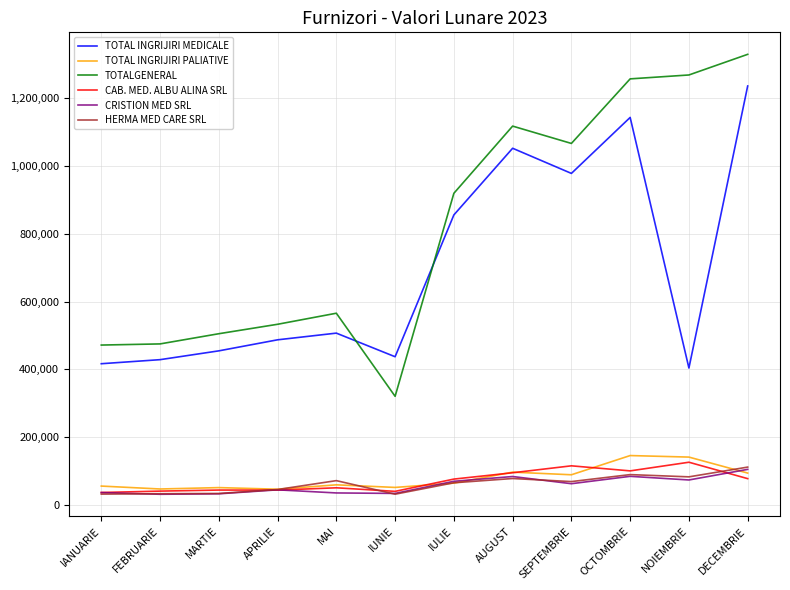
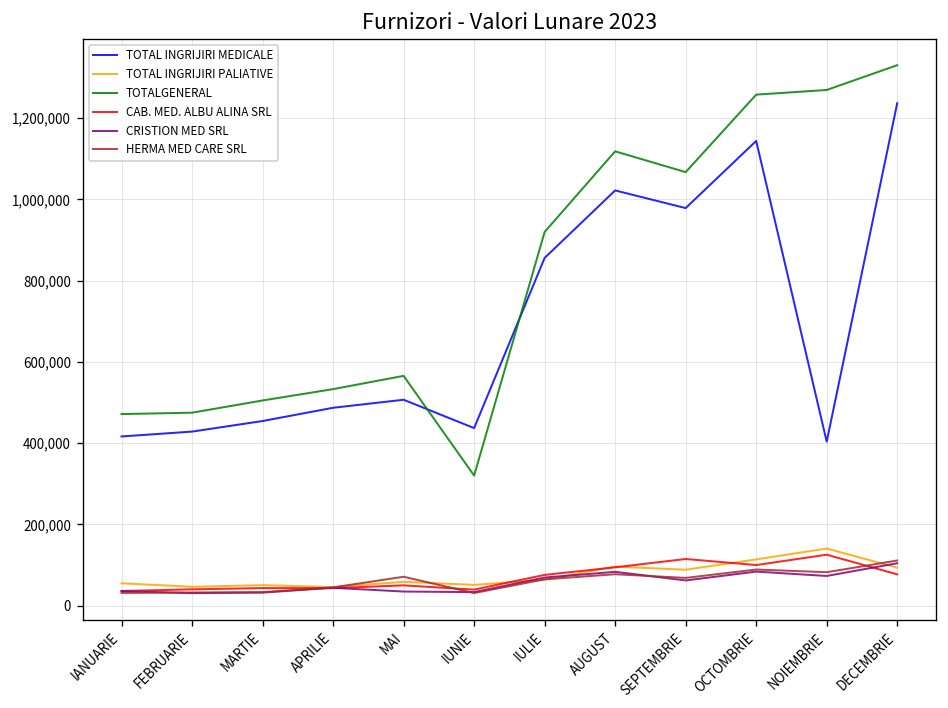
  {
    "TOTAL INGRIJIRI MEDICALE": {
      "IANUARIE": "420,000",
      "FEBRUARIE": "430,000",
      "MARTIE": "450,000",
      "APRILIE": "490,000",
      "MAI": "510,000",
      "IUNIE": "440,000",
      "IULIE": "860,000",
-     "AUGUST": "1,050,000",
+     "AUGUST": "1,020,000",
      "SEPTEMBRIE": "980,000",
      "OCTOMBRIE": "1,140,000",
      "NOIEMBRIE": "400,000",
      "DECEMBRIE": "1,240,000"
    },
    "TOTAL INGRIJIRI PALIATIVE": {
      "IANUARIE": "60,000",
      "MAI": "60,000",
      "IUNIE": "50,000",
      "SEPTEMBRIE": "90,000",
-     "OCTOMBRIE": "150,000",
+     "OCTOMBRIE": "110,000",
      "NOIEMBRIE": "140,000",
      "DECEMBRIE": "90,000"
    },
    "TOTALGENERAL": {
      "IANUARIE": "470,000",
      "FEBRUARIE": "480,000",
      "MARTIE": "510,000",
      "APRILIE": "530,000",
      "MAI": "570,000",
      "IUNIE": "320,000",
      "IULIE": "920,000",
      "AUGUST": "1,120,000",
      "SEPTEMBRIE": "1,070,000",
      "OCTOMBRIE": "1,260,000",
      "NOIEMBRIE": "1,270,000",
      "DECEMBRIE": "1,330,000"
    },
    "CAB. MED. ALBU ALINA SRL": {
      "MAI": "50,000",
      "SEPTEMBRIE": "110,000",
      "OCTOMBRIE": "100,000",
      "NOIEMBRIE": "130,000",
      "DECEMBRIE": "80,000"
    },
    "CRISTION MED SRL": {
      "MAI": "30,000",
      "NOIEMBRIE": "70,000"
    },
    "HERMA MED CARE SRL": {
      "MAI": "70,000",
      "NOIEMBRIE": "80,000"
    }
  }
